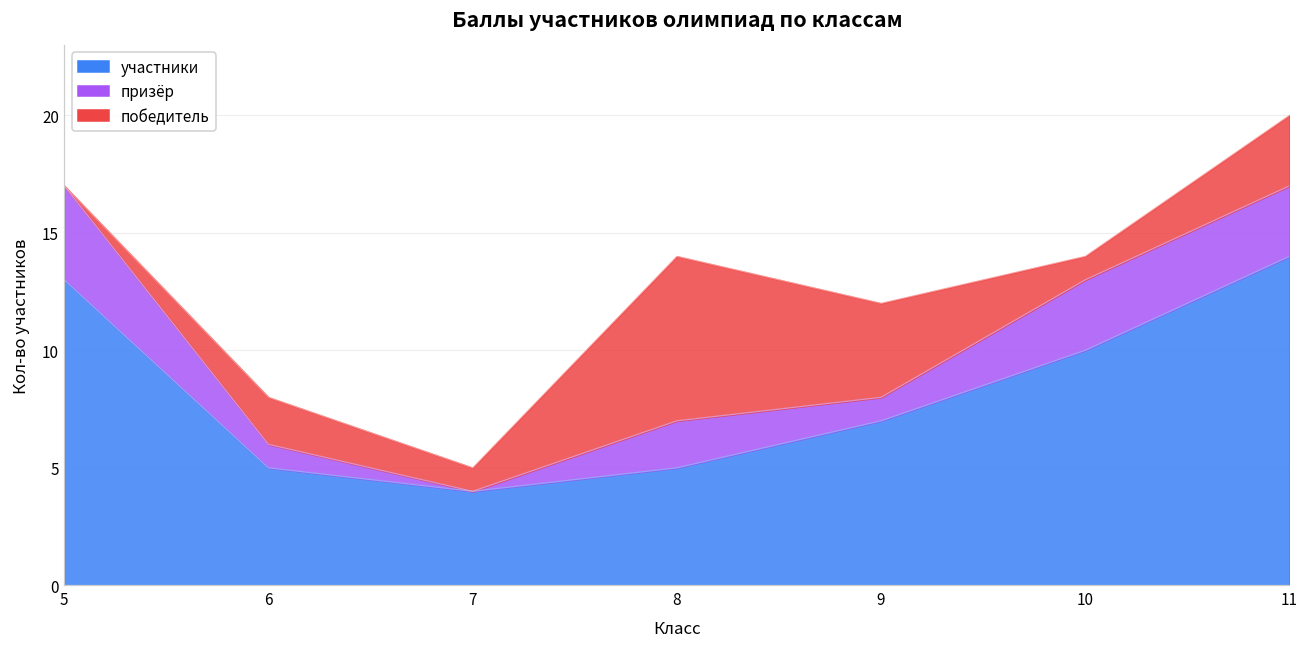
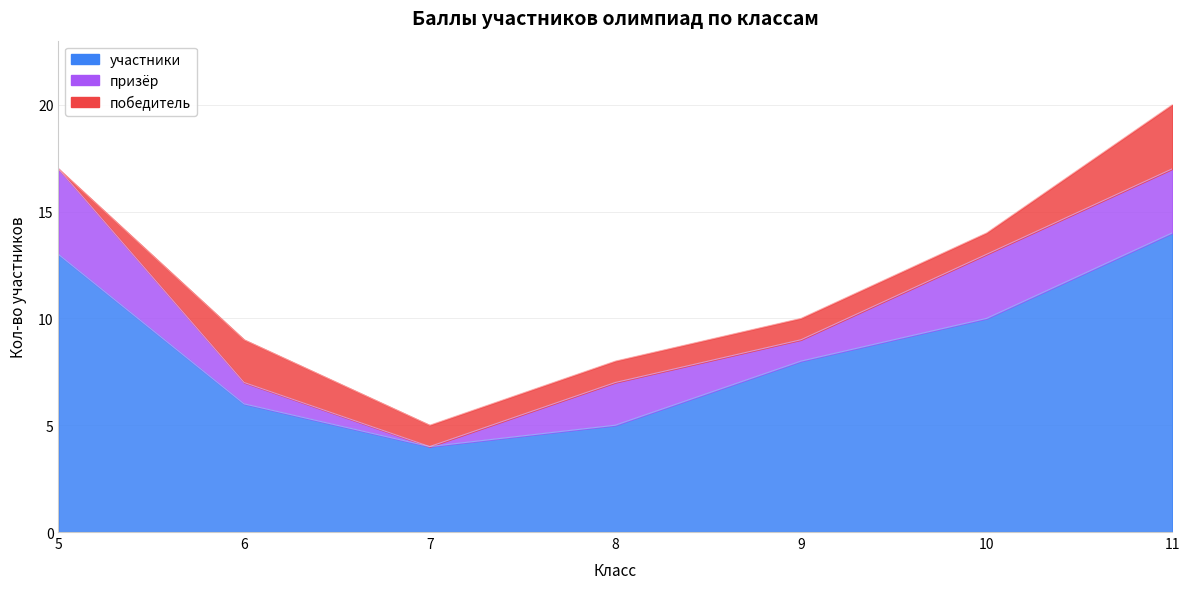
  {
    "участники": {
      "5": 13,
-     "6": 5,
+     "6": 6,
      "8": 5,
-     "9": 7,
+     "9": 8,
      "10": 10,
      "11": 14
    },
    "призёр": {
      "6": 1,
      "8": 2,
      "9": 1,
      "10": 3,
      "11": 3
    },
    "победитель": {
      "6": 2,
      "7": 1,
-     "8": 7,
-     "9": 4,
+     "8": 1,
+     "9": 1,
      "10": 1,
      "11": 3
    }
  }
